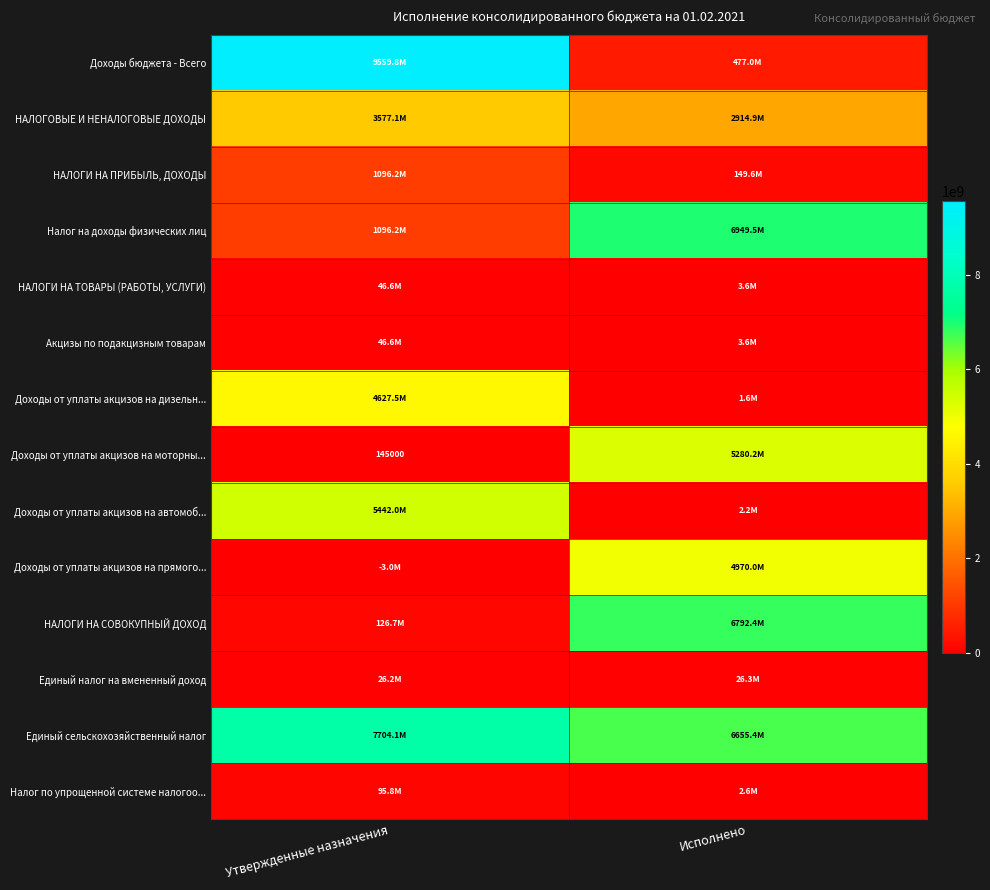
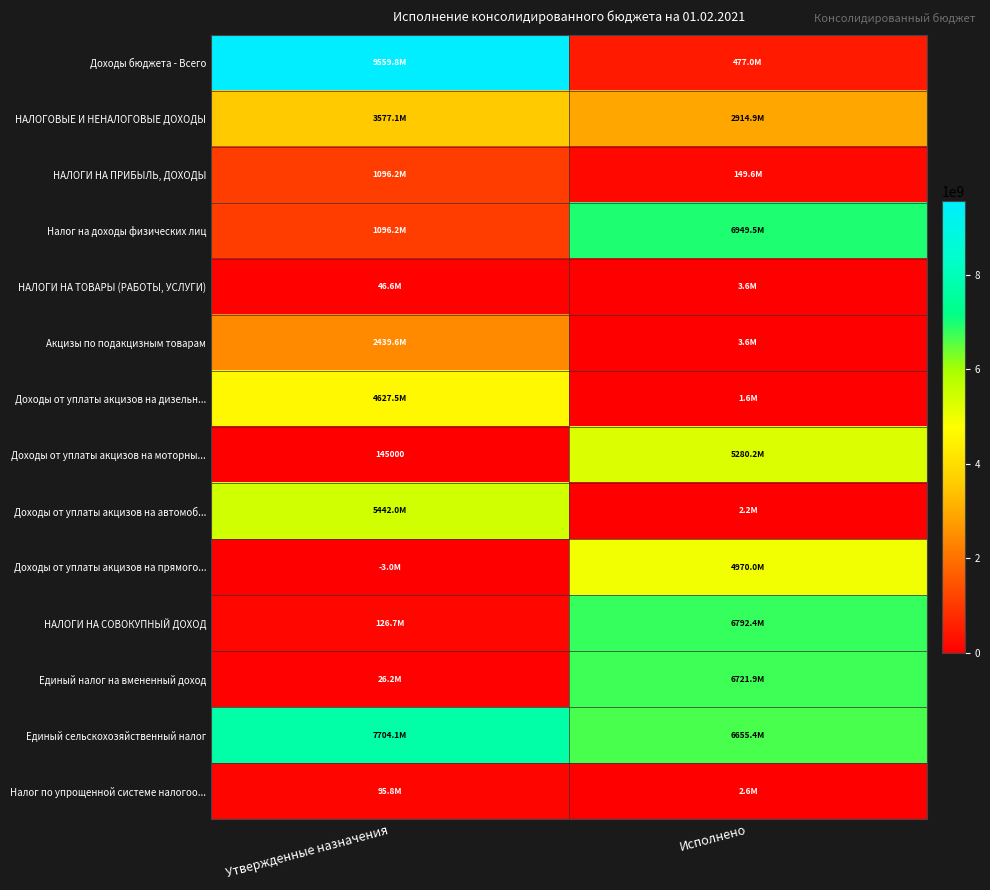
  {
    "Доходы бюджета - Всего": {
      "Утвержденные назначения": "9559.8M",
      "Исполнено": "477.0M"
    },
    "НАЛОГОВЫЕ И НЕНАЛОГОВЫЕ ДОХОДЫ": {
      "Утвержденные назначения": "3577.1M",
      "Исполнено": "2914.9M"
    },
    "НАЛОГИ НА ПРИБЫЛЬ, ДОХОДЫ": {
      "Утвержденные назначения": "1096.2M",
      "Исполнено": "149.6M"
    },
    "Налог на доходы физических лиц": {
      "Утвержденные назначения": "1096.2M",
      "Исполнено": "6949.5M"
    },
    "НАЛОГИ НА ТОВАРЫ (РАБОТЫ, УСЛУГИ)": {
      "Утвержденные назначения": "46.6M",
      "Исполнено": "3.6M"
    },
    "Акцизы по подакцизным товарам": {
-     "Утвержденные назначения": "46.6M",
+     "Утвержденные назначения": "2439.6M",
      "Исполнено": "3.6M"
    },
    "Доходы от уплаты акцизов на дизельн...": {
      "Утвержденные назначения": "4627.5M",
      "Исполнено": "1.6M"
    },
    "Доходы от уплаты акцизов на моторны...": {
      "Утвержденные назначения": "145000",
      "Исполнено": "5280.2M"
    },
    "Доходы от уплаты акцизов на автомоб...": {
      "Утвержденные назначения": "5442.0M",
      "Исполнено": "2.2M"
    },
    "Доходы от уплаты акцизов на прямого...": {
      "Утвержденные назначения": "-3.0M",
      "Исполнено": "4970.0M"
    },
    "НАЛОГИ НА СОВОКУПНЫЙ ДОХОД": {
      "Утвержденные назначения": "126.7M",
      "Исполнено": "6792.4M"
    },
    "Единый налог на вмененный доход": {
      "Утвержденные назначения": "26.2M",
-     "Исполнено": "26.3M"
+     "Исполнено": "6721.9M"
    },
    "Единый сельскохозяйственный налог": {
      "Утвержденные назначения": "7704.1M",
      "Исполнено": "6655.4M"
    },
    "Налог по упрощенной системе налогоо...": {
      "Утвержденные назначения": "95.8M",
      "Исполнено": "2.6M"
    }
  }
